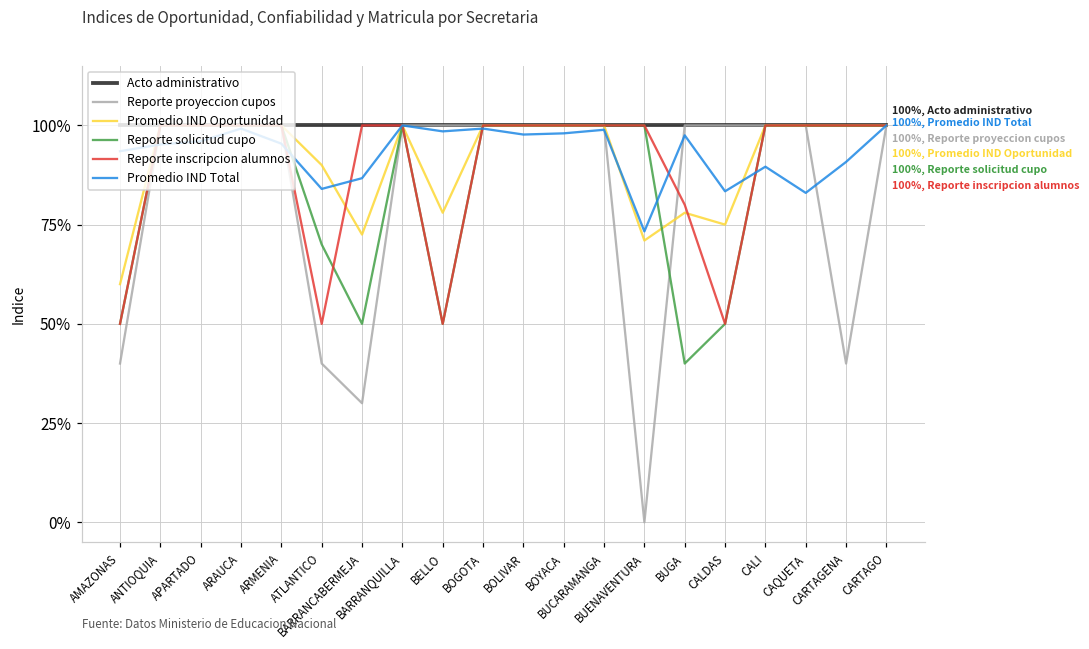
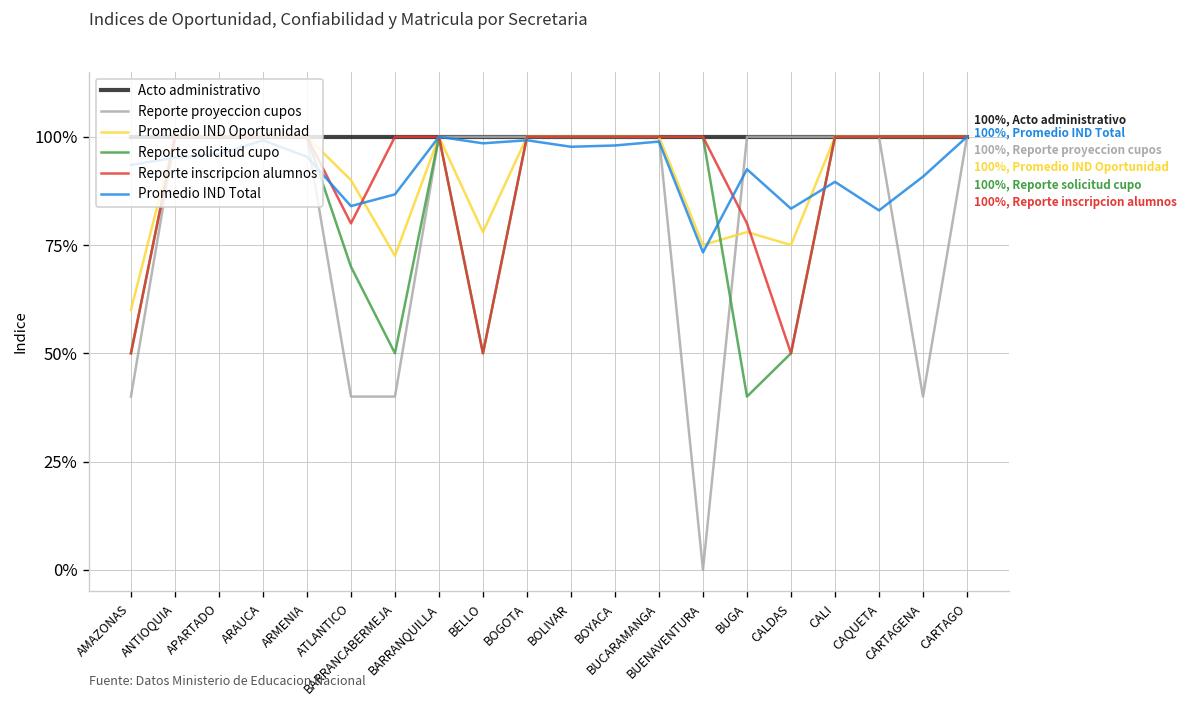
  {
    "Acto administrativo": {
      "ATLANTICO": "100%"
    },
    "Reporte proyeccion cupos": {
      "AMAZONAS": "40%",
      "ATLANTICO": "40%",
-     "BARRANCABERMEJA": "30%",
+     "BARRANCABERMEJA": "40%",
      "BUENAVENTURA": "0%",
      "CARTAGENA": "40%"
    },
    "Promedio IND Oportunidad": {
      "AMAZONAS": "60%",
      "ATLANTICO": "90%",
      "BARRANCABERMEJA": "73%",
      "BELLO": "78%",
-     "BUENAVENTURA": "71%",
+     "BUENAVENTURA": "75%",
      "BUGA": "78%",
      "CALDAS": "75%"
    },
    "Reporte solicitud cupo": {
      "ATLANTICO": "70%",
      "BARRANCABERMEJA": "50%",
      "BUGA": "40%"
    },
    "Reporte inscripcion alumnos": {
-     "ATLANTICO": "50%",
+     "ATLANTICO": "80%",
      "BUGA": "80%"
    },
    "Promedio IND Total": {
      "ATLANTICO": "84%",
      "BARRANCABERMEJA": "87%",
      "BELLO": "99%",
      "BOGOTA": "99%",
      "BOLIVAR": "98%",
      "BOYACA": "98%",
      "BUCARAMANGA": "99%",
      "BUENAVENTURA": "73%",
-     "BUGA": "98%",
+     "BUGA": "93%",
      "CALDAS": "83%",
      "CALI": "90%",
      "CAQUETA": "83%",
      "CARTAGENA": "91%"
    }
  }
